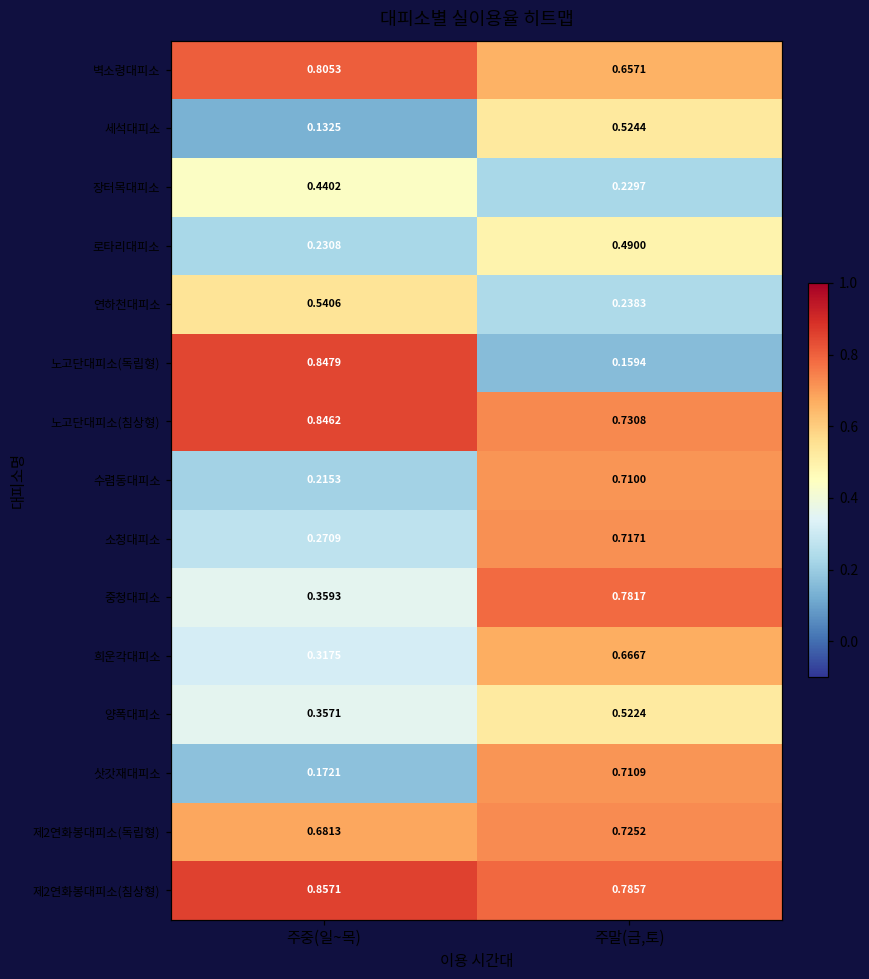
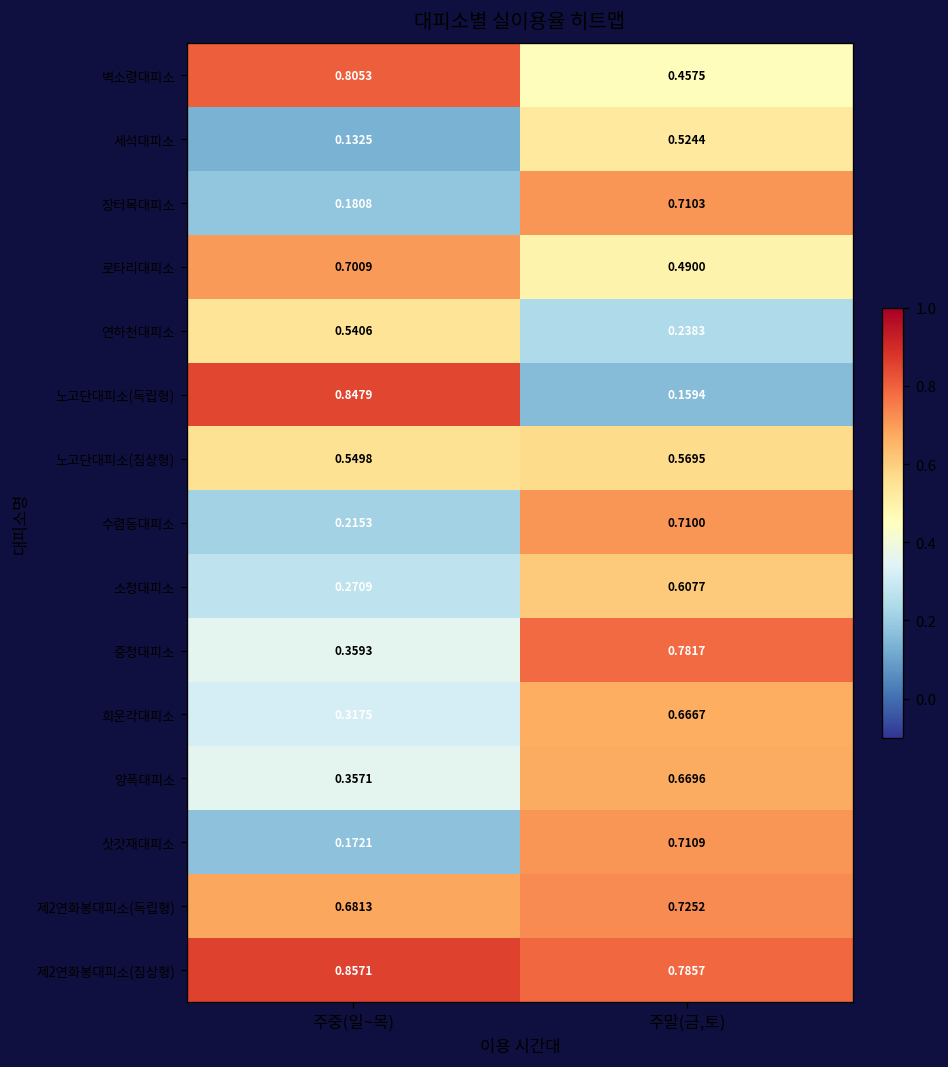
  {
    "벽소령대피소": {
      "주중(일~목)": 0.8053,
-     "주말(금,토)": 0.6571
+     "주말(금,토)": 0.4575
    },
    "세석대피소": {
      "주중(일~목)": 0.1325,
      "주말(금,토)": 0.5244
    },
    "장터목대피소": {
-     "주중(일~목)": 0.4402,
-     "주말(금,토)": 0.2297
+     "주중(일~목)": 0.1808,
+     "주말(금,토)": 0.7103
    },
    "로타리대피소": {
-     "주중(일~목)": 0.2308,
+     "주중(일~목)": 0.7009,
      "주말(금,토)": 0.4900
    },
    "연하천대피소": {
      "주중(일~목)": 0.5406,
      "주말(금,토)": 0.2383
    },
    "노고단대피소(독립형)": {
      "주중(일~목)": 0.8479,
      "주말(금,토)": 0.1594
    },
    "노고단대피소(침상형)": {
-     "주중(일~목)": 0.8462,
-     "주말(금,토)": 0.7308
+     "주중(일~목)": 0.5498,
+     "주말(금,토)": 0.5695
    },
    "수렴동대피소": {
      "주중(일~목)": 0.2153,
      "주말(금,토)": 0.7100
    },
    "소청대피소": {
      "주중(일~목)": 0.2709,
-     "주말(금,토)": 0.7171
+     "주말(금,토)": 0.6077
    },
    "중청대피소": {
      "주중(일~목)": 0.3593,
      "주말(금,토)": 0.7817
    },
    "희운각대피소": {
      "주말(금,토)": 0.6667
    },
    "양폭대피소": {
      "주중(일~목)": 0.3571,
-     "주말(금,토)": 0.5224
+     "주말(금,토)": 0.6696
    },
    "삿갓재대피소": {
      "주중(일~목)": 0.1721,
      "주말(금,토)": 0.7109
    },
    "제2연화봉대피소(독립형)": {
      "주중(일~목)": 0.6813,
      "주말(금,토)": 0.7252
    },
    "제2연화봉대피소(침상형)": {
      "주중(일~목)": 0.8571,
      "주말(금,토)": 0.7857
    }
  }
